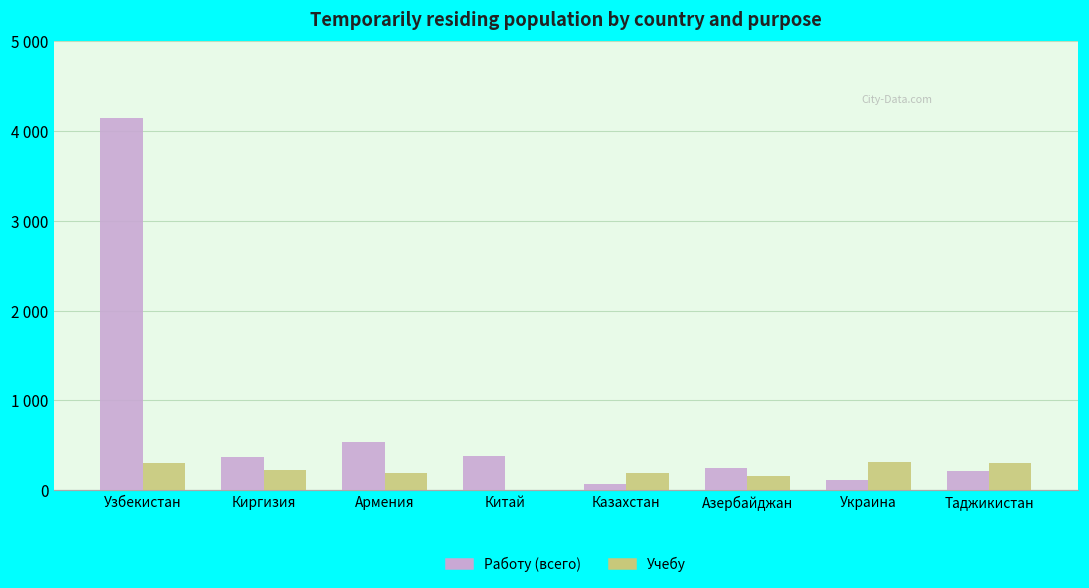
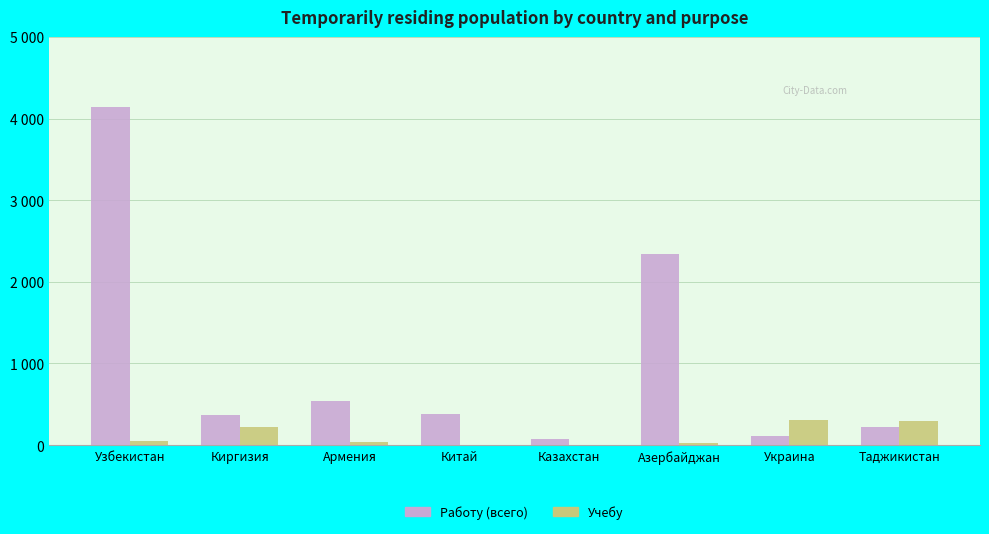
  {
    "Работу (всего)": {
      "Узбекистан": 4100,
      "Киргизия": 400,
      "Армения": 500,
      "Китай": 400,
      "Казахстан": 100,
-     "Азербайджан": 200,
+     "Азербайджан": 2300,
      "Украина": 100,
      "Таджикистан": 200
    },
    "Учебу": {
-     "Узбекистан": 300,
+     "Узбекистан": 0,
      "Киргизия": 200,
-     "Армения": 200,
+     "Армения": 0,
      "Китай": 0,
-     "Казахстан": 200,
-     "Азербайджан": 200,
+     "Казахстан": 0,
+     "Азербайджан": 0,
      "Украина": 300,
      "Таджикистан": 300
    }
  }
